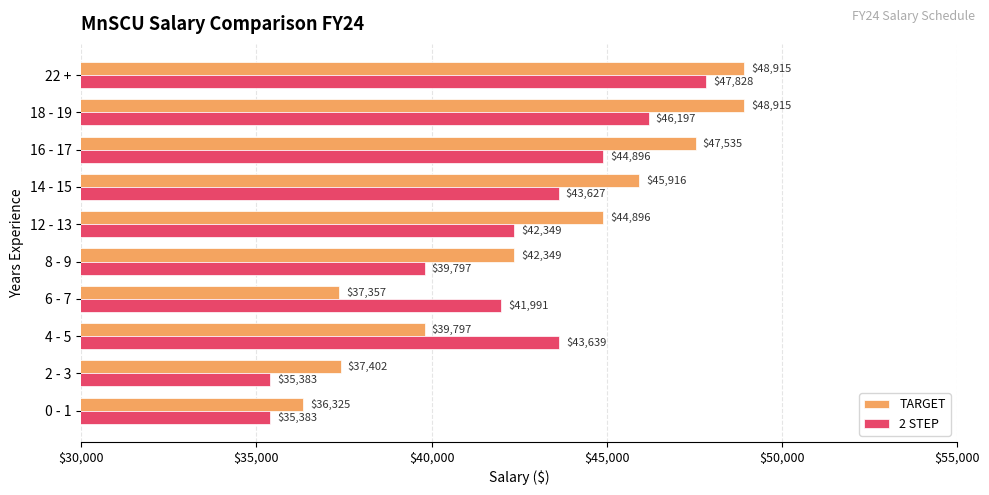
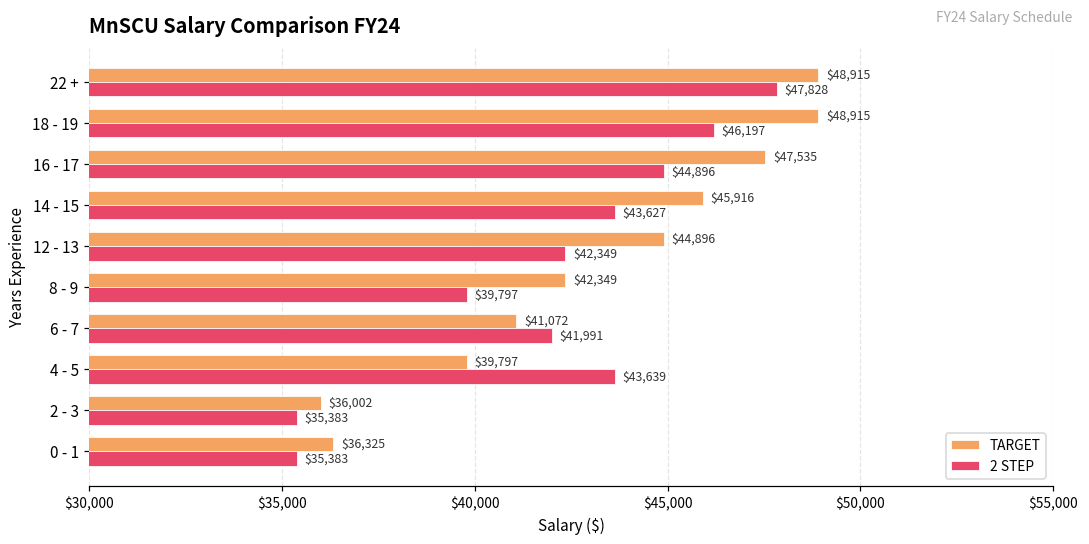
  {
    "TARGET": {
      "22 +": "$48,915",
      "18 - 19": "$48,915",
      "16 - 17": "$47,535",
      "14 - 15": "$45,916",
      "12 - 13": "$44,896",
      "8 - 9": "$42,349",
-     "6 - 7": "$37,357",
+     "6 - 7": "$41,072",
      "4 - 5": "$39,797",
-     "2 - 3": "$37,402",
+     "2 - 3": "$36,002",
      "0 - 1": "$36,325"
    },
    "2 STEP": {
      "22 +": "$47,828",
      "18 - 19": "$46,197",
      "16 - 17": "$44,896",
      "14 - 15": "$43,627",
      "12 - 13": "$42,349",
      "8 - 9": "$39,797",
      "6 - 7": "$41,991",
      "4 - 5": "$43,639",
      "2 - 3": "$35,383",
      "0 - 1": "$35,383"
    }
  }
